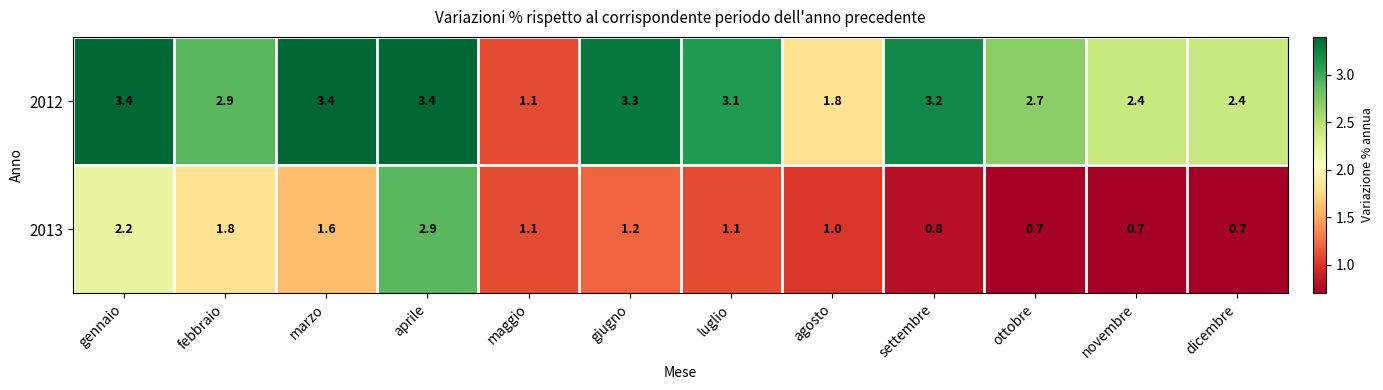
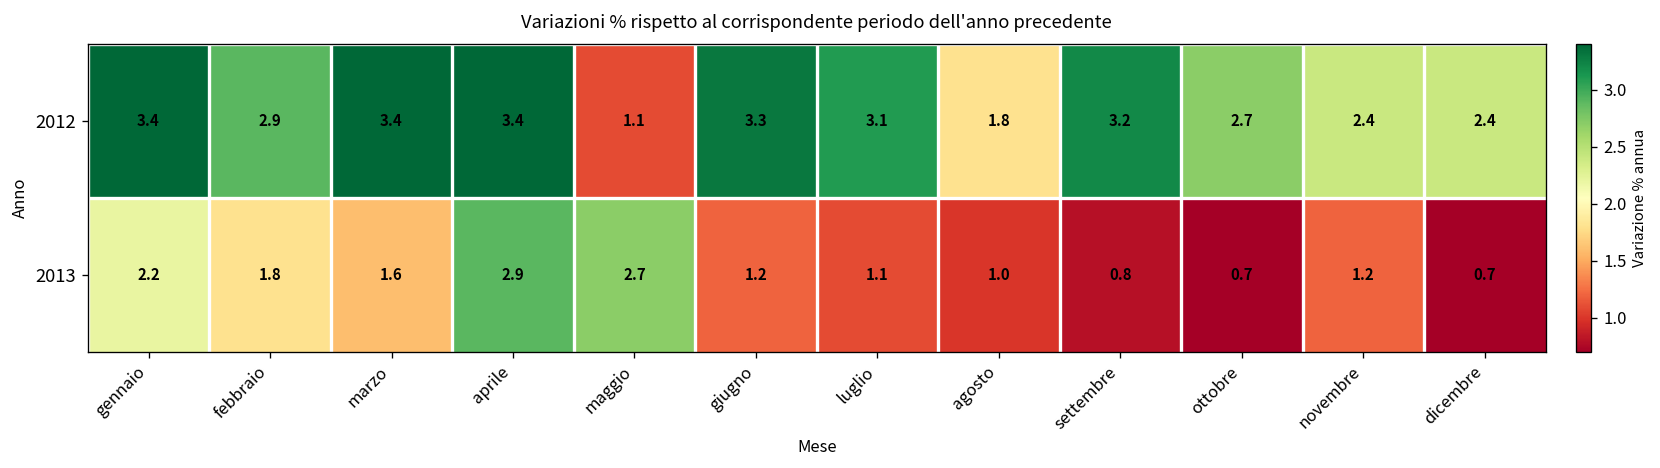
  {
    "2012": {
      "gennaio": 3.4,
      "febbraio": 2.9,
      "marzo": 3.4,
      "aprile": 3.4,
      "maggio": 1.1,
      "giugno": 3.3,
      "luglio": 3.1,
      "agosto": 1.8,
      "settembre": 3.2,
      "ottobre": 2.7,
      "novembre": 2.4,
      "dicembre": 2.4
    },
    "2013": {
      "gennaio": 2.2,
      "febbraio": 1.8,
      "marzo": 1.6,
      "aprile": 2.9,
-     "maggio": 1.1,
+     "maggio": 2.7,
      "giugno": 1.2,
      "luglio": 1.1,
      "agosto": 1.0,
      "settembre": 0.8,
      "ottobre": 0.7,
-     "novembre": 0.7,
+     "novembre": 1.2,
      "dicembre": 0.7
    }
  }
